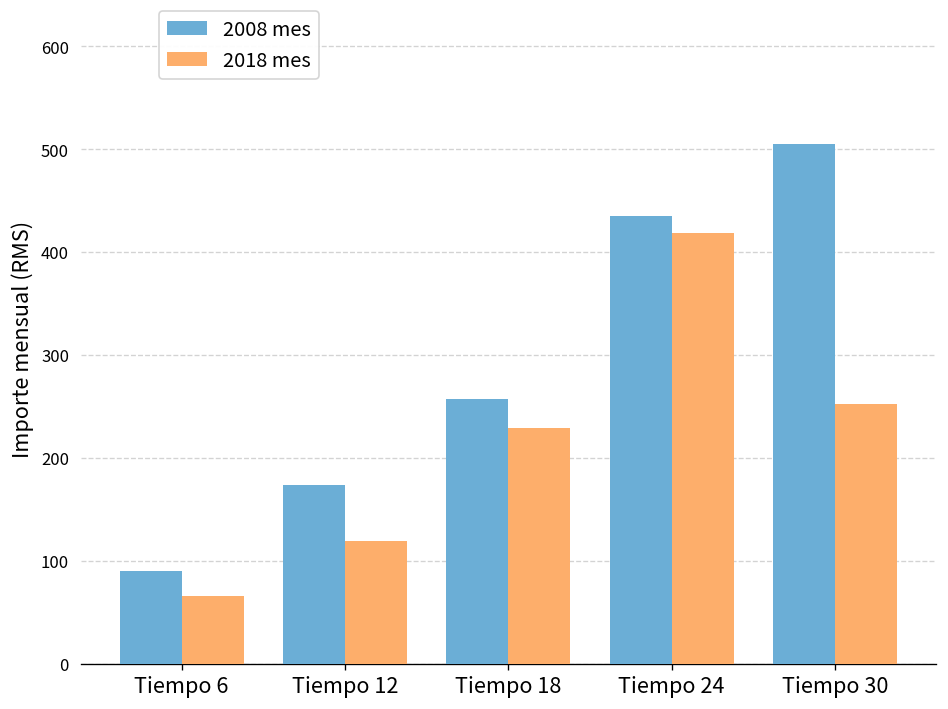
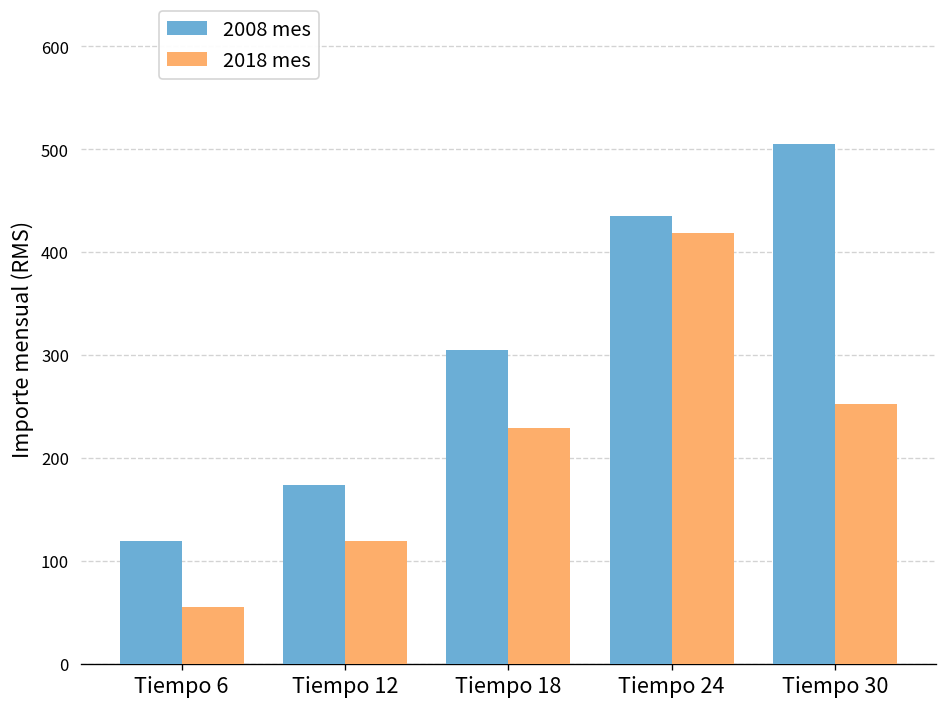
  {
    "2008 mes": {
-     "Tiempo 6": 90,
+     "Tiempo 6": 120,
      "Tiempo 12": 170,
-     "Tiempo 18": 260,
+     "Tiempo 18": 310,
      "Tiempo 24": 440,
      "Tiempo 30": 510
    },
    "2018 mes": {
-     "Tiempo 6": 70,
+     "Tiempo 6": 60,
      "Tiempo 12": 120,
      "Tiempo 18": 230,
      "Tiempo 24": 420,
      "Tiempo 30": 250
    }
  }
